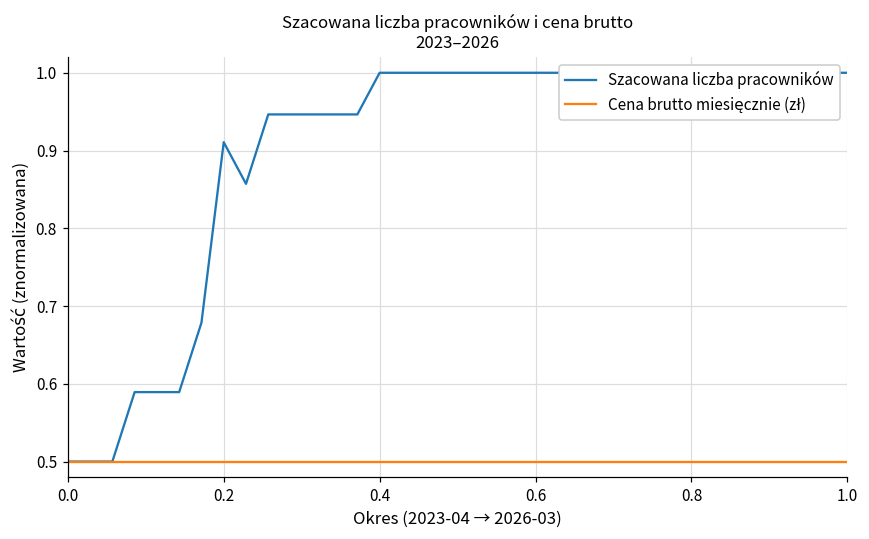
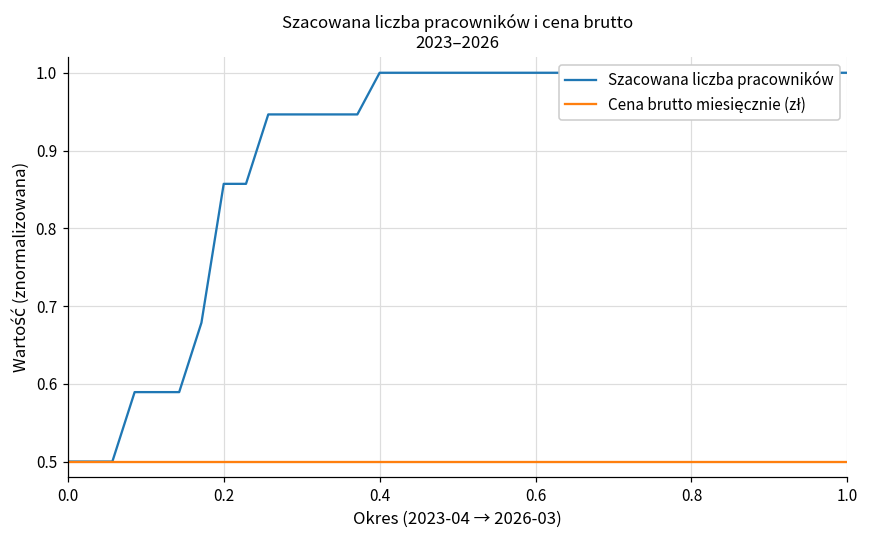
  {
    "Szacowana liczba pracowników": {
-     "0.2": 0.91,
+     "0.2": 0.86,
      "0.4": 1.00,
      "0.6": 1.00,
      "1.0": 1.00
    },
    "Cena brutto miesięcznie (zł)": {
      "0.2": 0.50,
      "0.4": 0.50,
      "0.6": 0.50,
      "0.8": 0.50,
      "1.0": 0.50
    }
  }
